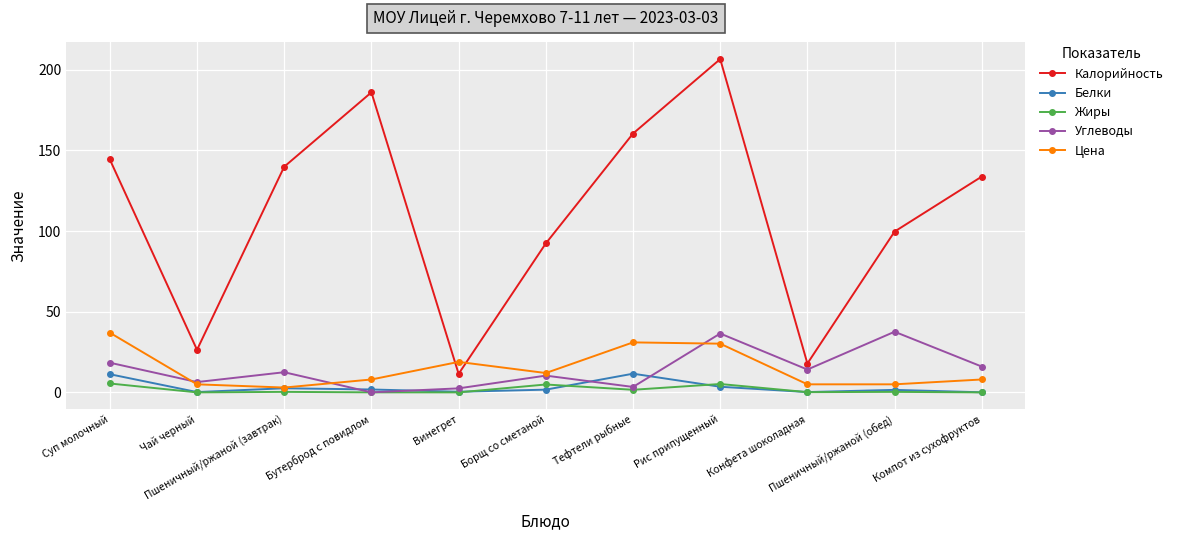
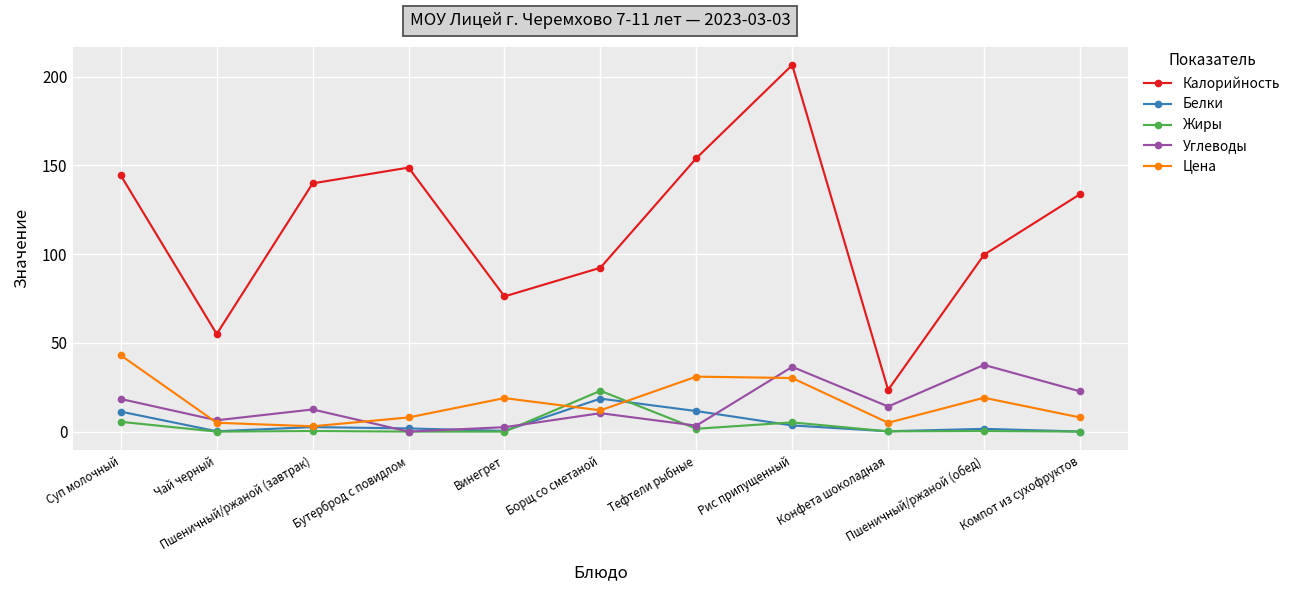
  {
    "Калорийность": {
      "Суп молочный": 144,
-     "Чай черный": 26,
+     "Чай черный": 55,
      "Пшеничный/ржаной (завтрак)": 140,
-     "Бутерброд с повидлом": 186,
-     "Винегрет": 12,
+     "Бутерброд с повидлом": 149,
+     "Винегрет": 76,
      "Борщ со сметаной": 92,
-     "Тефтели рыбные": 160,
+     "Тефтели рыбные": 154,
      "Рис припущенный": 207,
-     "Конфета шоколадная": 18,
+     "Конфета шоколадная": 24,
      "Пшеничный/ржаной (обед)": 100,
      "Компот из сухофруктов": 134
    },
    "Белки": {
      "Суп молочный": 11,
      "Бутерброд с повидлом": 2,
-     "Борщ со сметаной": 2,
+     "Борщ со сметаной": 19,
      "Тефтели рыбные": 12,
      "Рис припущенный": 4
    },
    "Жиры": {
      "Суп молочный": 6,
      "Пшеничный/ржаной (завтрак)": 0,
-     "Борщ со сметаной": 5,
+     "Борщ со сметаной": 23,
      "Тефтели рыбные": 2,
      "Рис припущенный": 5
    },
    "Углеводы": {
      "Суп молочный": 18,
      "Пшеничный/ржаной (завтрак)": 13,
      "Винегрет": 3,
      "Борщ со сметаной": 10,
      "Тефтели рыбные": 3,
      "Рис припущенный": 37,
      "Конфета шоколадная": 14,
      "Пшеничный/ржаной (обед)": 38,
-     "Компот из сухофруктов": 16
+     "Компот из сухофруктов": 23
    },
    "Цена": {
-     "Суп молочный": 37,
+     "Суп молочный": 43,
      "Бутерброд с повидлом": 8,
      "Винегрет": 19,
      "Борщ со сметаной": 12,
      "Тефтели рыбные": 31,
      "Рис припущенный": 30,
      "Конфета шоколадная": 5,
-     "Пшеничный/ржаной (обед)": 5,
+     "Пшеничный/ржаной (обед)": 19,
      "Компот из сухофруктов": 8
    }
  }
